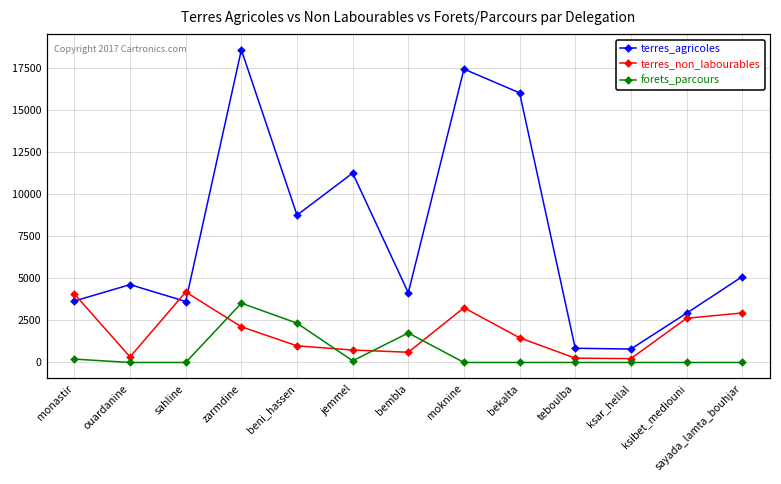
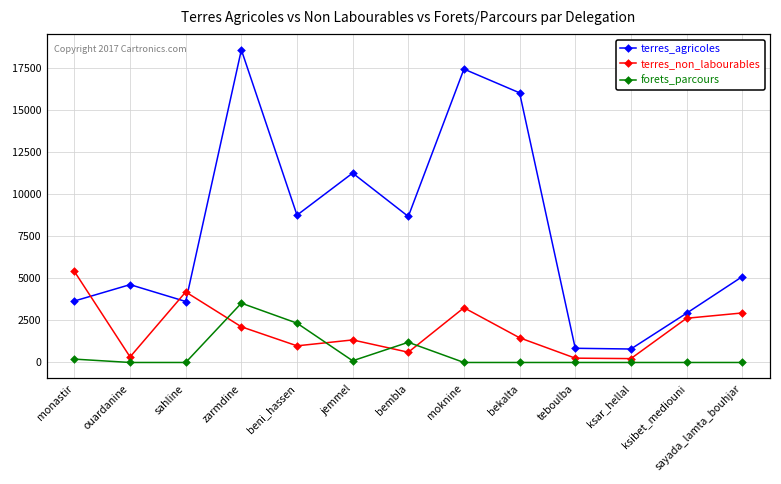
  {
    "terres_agricoles": {
      "monastir": 3700,
      "ouardanine": 4600,
      "sahline": 3600,
      "zarmdine": 18600,
      "beni_hassen": 8800,
      "jemmel": 11300,
-     "bembla": 4100,
+     "bembla": 8700,
      "moknine": 17500,
      "bekalta": 16000,
      "teboulba": 800,
      "ksar_hellal": 800,
      "ksibet_mediouni": 2900,
      "sayada_lamta_bouhjar": 5100
    },
    "terres_non_labourables": {
-     "monastir": 4100,
+     "monastir": 5400,
      "ouardanine": 300,
      "sahline": 4200,
      "zarmdine": 2100,
      "beni_hassen": 1000,
-     "jemmel": 700,
+     "jemmel": 1300,
      "bembla": 600,
      "moknine": 3300,
      "bekalta": 1500,
      "teboulba": 300,
      "ksar_hellal": 200,
      "ksibet_mediouni": 2600,
      "sayada_lamta_bouhjar": 2900
    },
    "forets_parcours": {
      "monastir": 200,
      "ouardanine": 0,
      "sahline": 0,
      "zarmdine": 3500,
      "beni_hassen": 2300,
      "jemmel": 100,
-     "bembla": 1800,
+     "bembla": 1200,
      "moknine": 0,
      "bekalta": 0,
      "teboulba": 0,
      "ksar_hellal": 0,
      "ksibet_mediouni": 0,
      "sayada_lamta_bouhjar": 0
    }
  }
